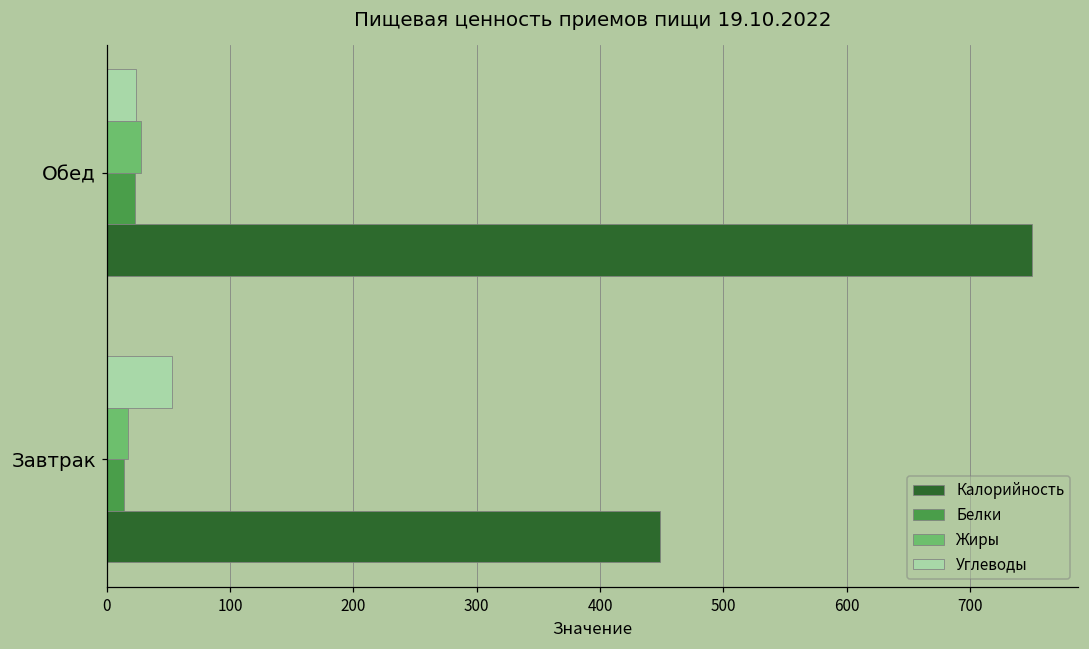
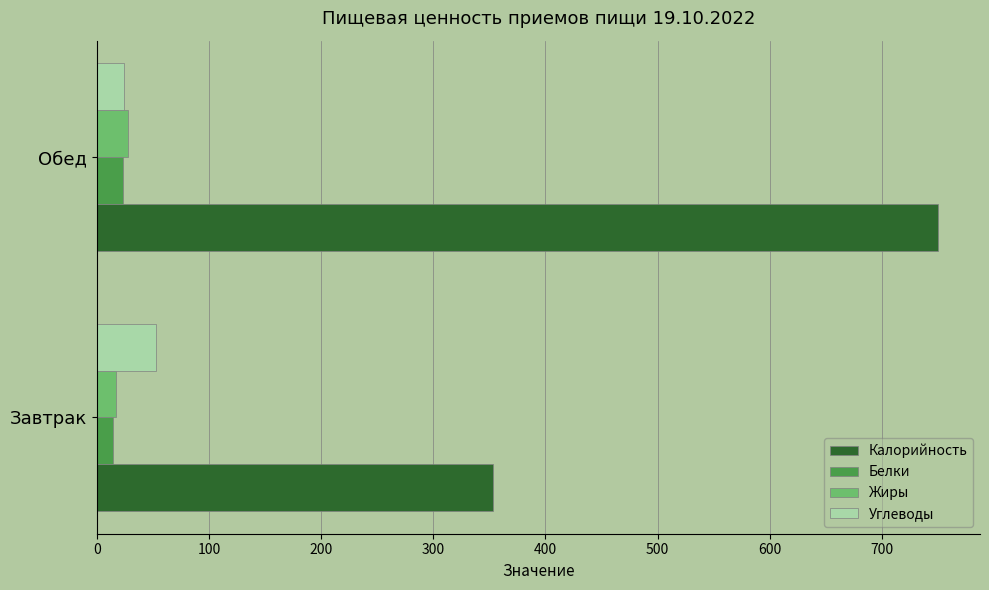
  {
    "Калорийность": {
      "Обед": 750,
-     "Завтрак": 449
+     "Завтрак": 353
    },
    "Углеводы": {
      "Обед": 24,
      "Завтрак": 53
    }
  }
